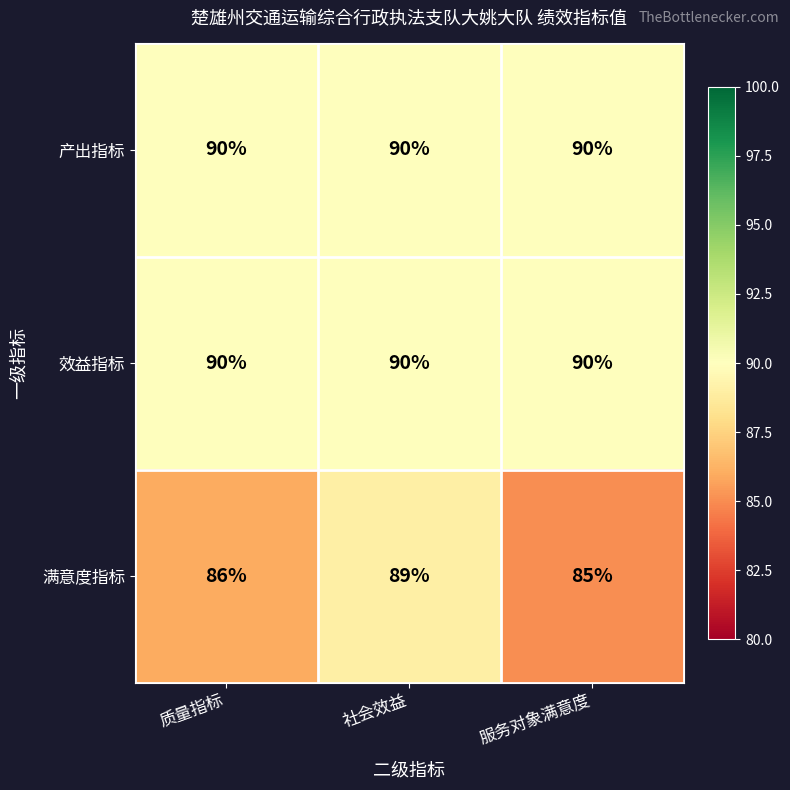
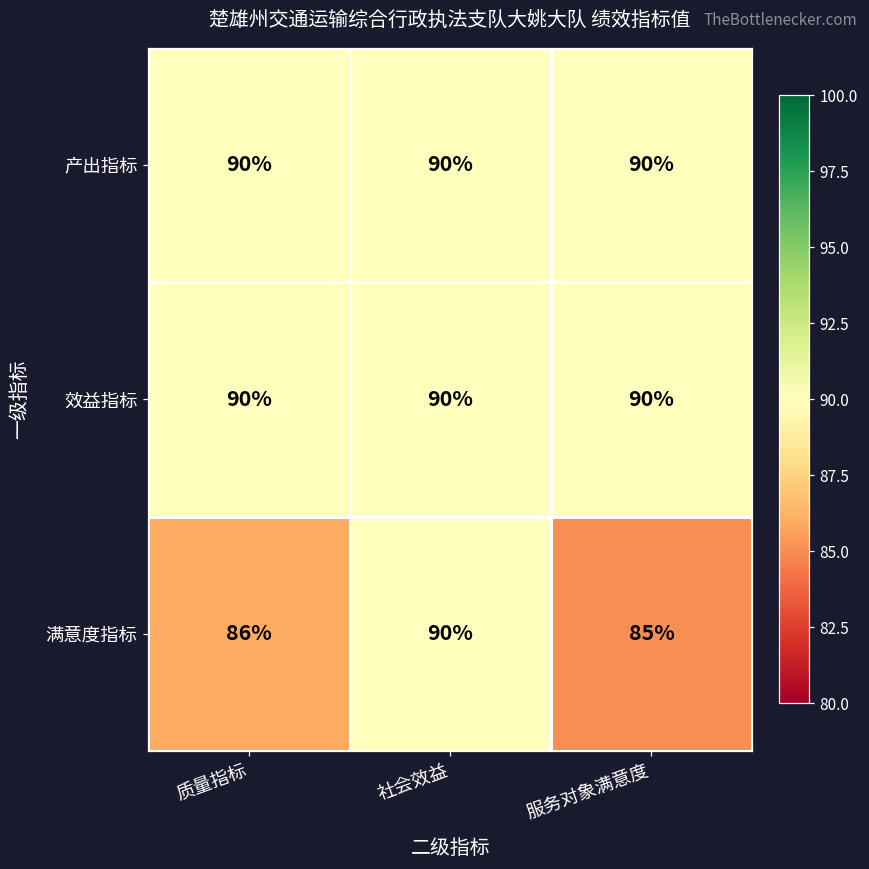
  {
    "产出指标": {
      "质量指标": "90%",
      "社会效益": "90%",
      "服务对象满意度": "90%"
    },
    "效益指标": {
      "质量指标": "90%",
      "社会效益": "90%",
      "服务对象满意度": "90%"
    },
    "满意度指标": {
      "质量指标": "86%",
-     "社会效益": "89%",
+     "社会效益": "90%",
      "服务对象满意度": "85%"
    }
  }
